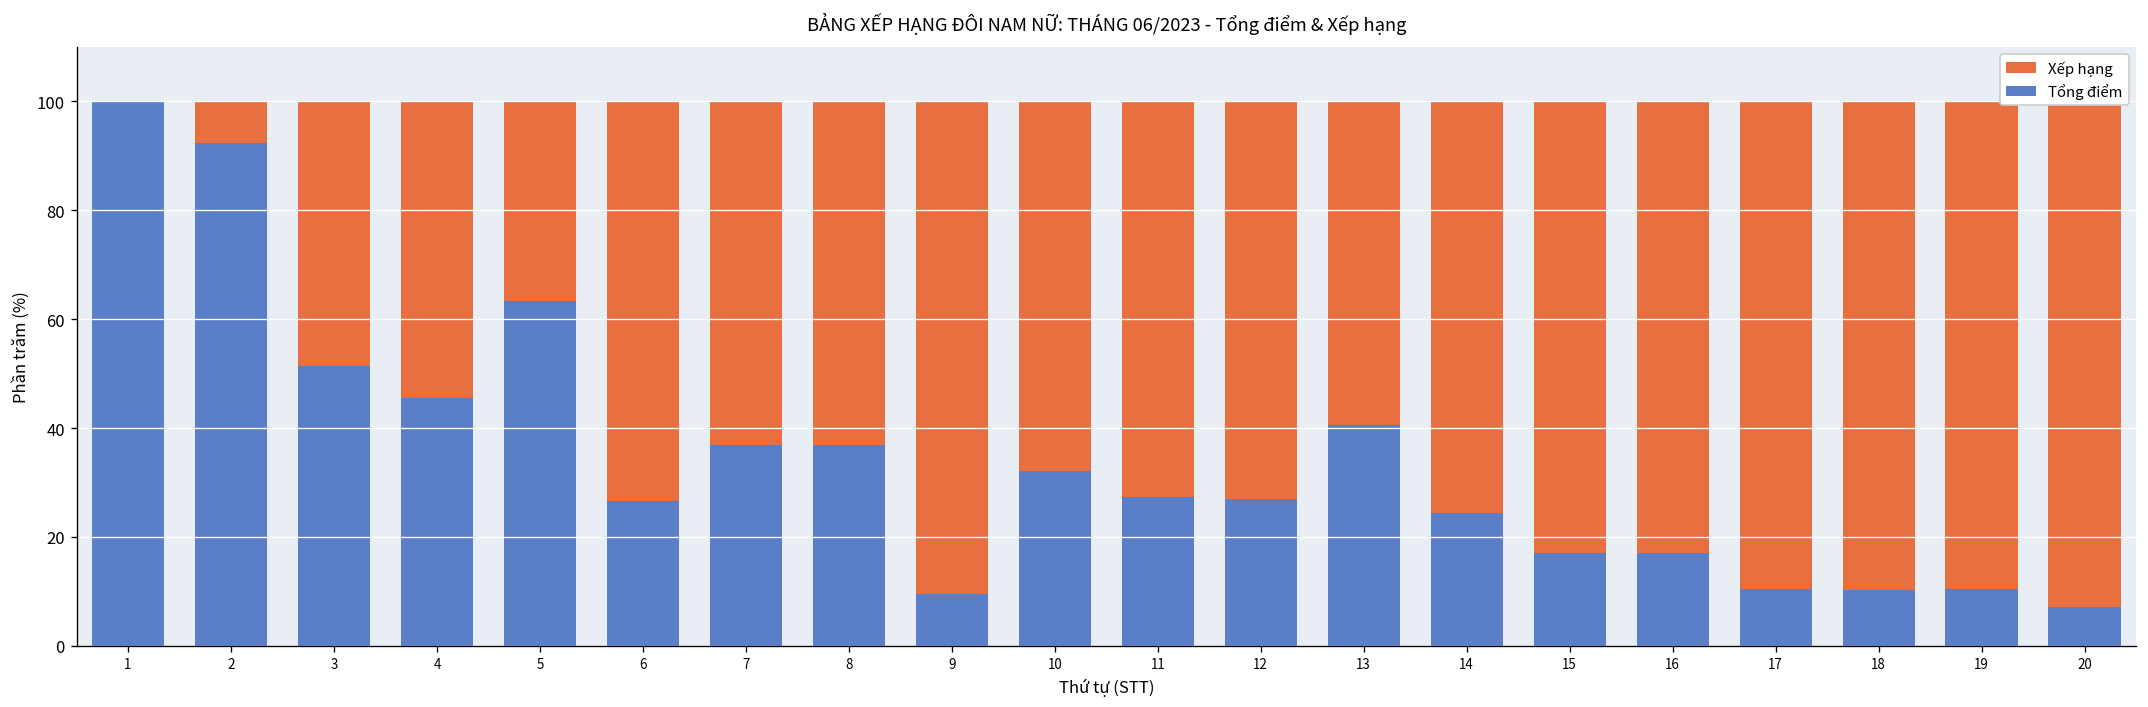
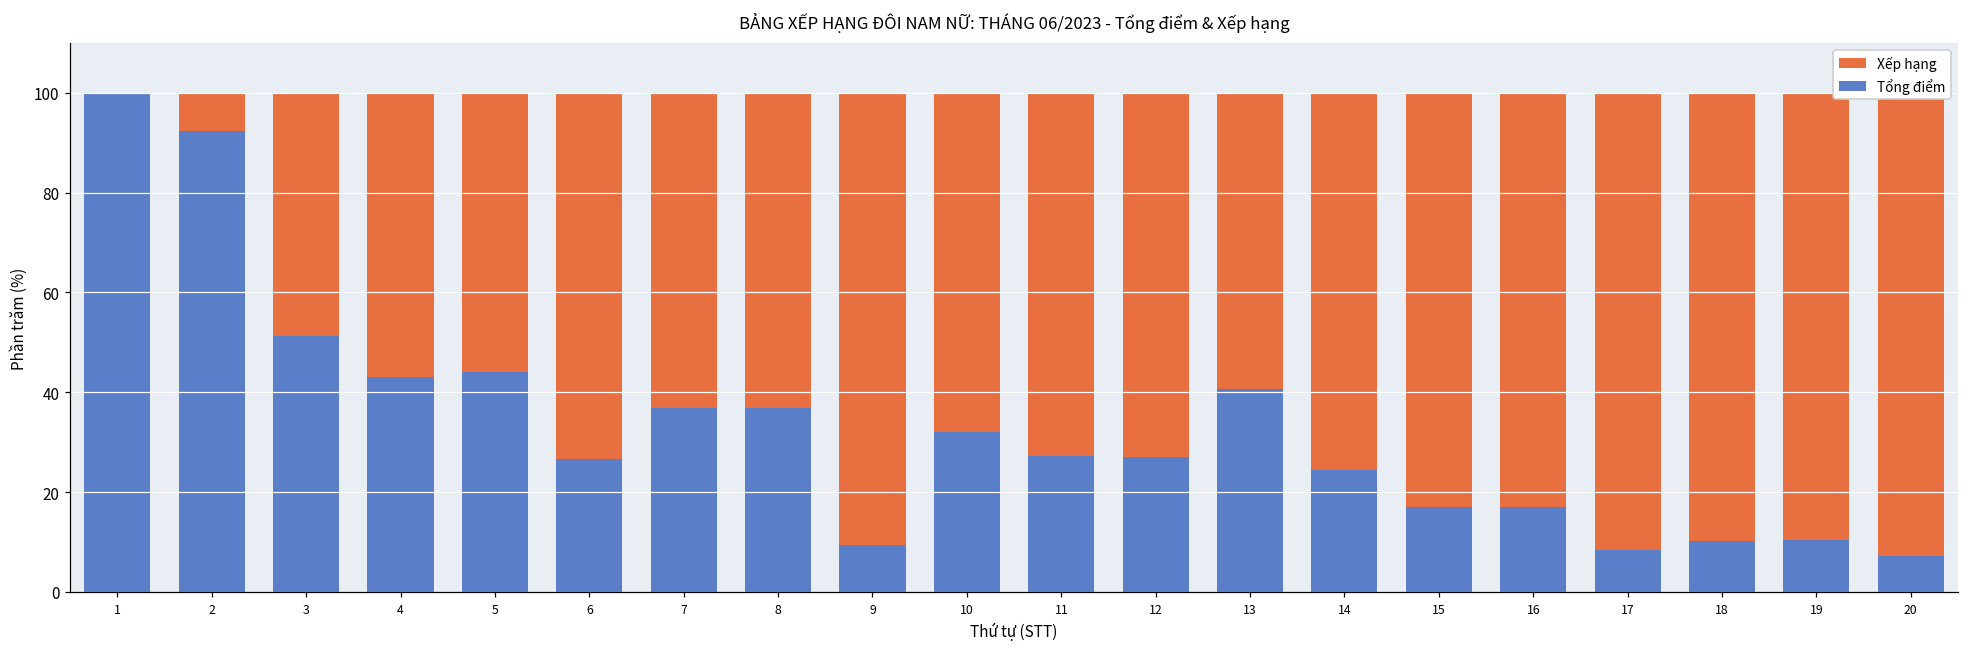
  {
    "Xếp hạng": {
      "1": 100,
      "2": 100,
      "3": 100,
      "4": 100,
      "5": 100,
      "6": 100,
      "7": 100,
      "8": 100,
      "9": 100,
      "10": 100,
      "11": 100,
      "12": 100,
      "13": 100,
      "14": 100,
      "15": 100,
      "16": 100,
      "17": 100,
      "18": 100,
      "19": 100
    },
    "Tổng điểm": {
      "1": 100,
-     "4": 45,
-     "5": 63,
-     "17": 11
+     "4": 43,
+     "5": 44,
+     "17": 8
    }
  }
